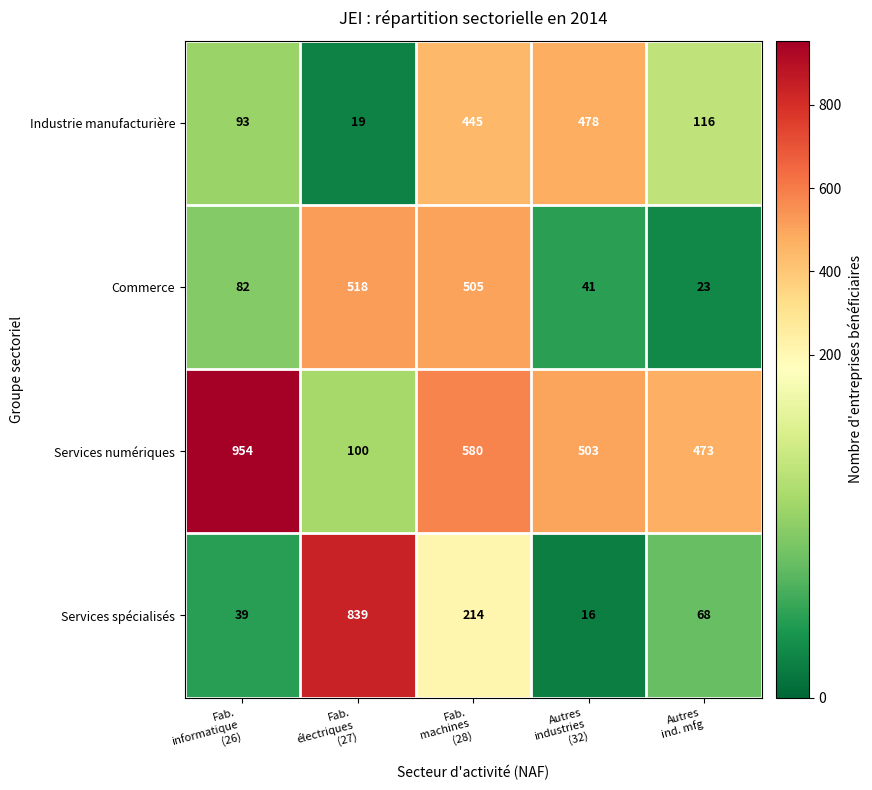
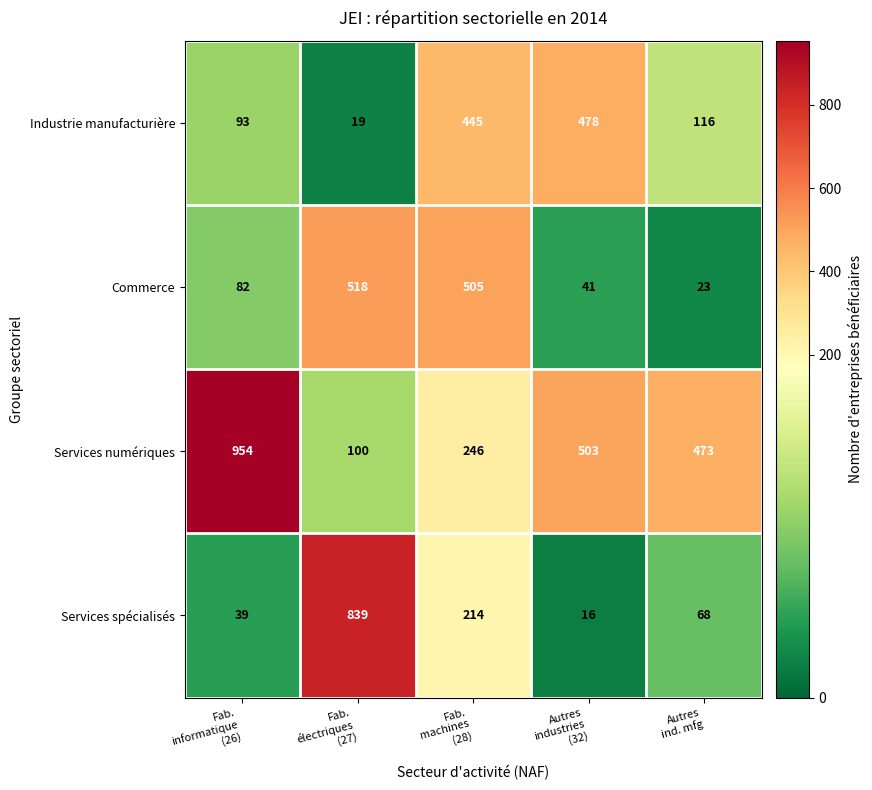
  {
    "Industrie manufacturière": {
      "Fab. informatique (26)": 93,
      "Fab. électriques (27)": 19,
      "Fab. machines (28)": 445,
      "Autres industries (32)": 478,
      "Autres ind. mfg": 116
    },
    "Commerce": {
      "Fab. informatique (26)": 82,
      "Fab. électriques (27)": 518,
      "Fab. machines (28)": 505,
      "Autres industries (32)": 41,
      "Autres ind. mfg": 23
    },
    "Services numériques": {
      "Fab. informatique (26)": 954,
      "Fab. électriques (27)": 100,
-     "Fab. machines (28)": 580,
+     "Fab. machines (28)": 246,
      "Autres industries (32)": 503,
      "Autres ind. mfg": 473
    },
    "Services spécialisés": {
      "Fab. informatique (26)": 39,
      "Fab. électriques (27)": 839,
      "Fab. machines (28)": 214,
      "Autres industries (32)": 16,
      "Autres ind. mfg": 68
    }
  }
